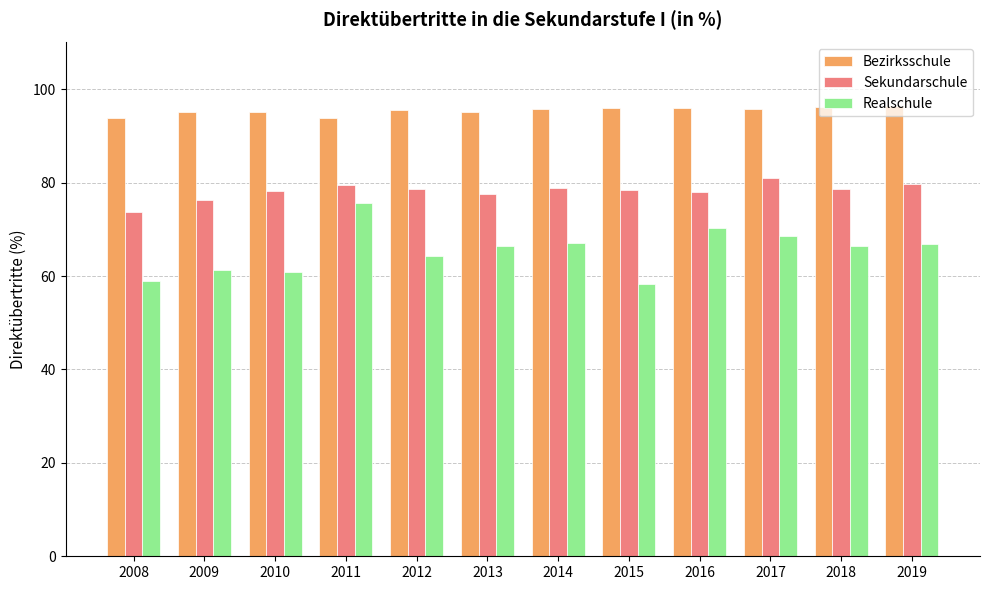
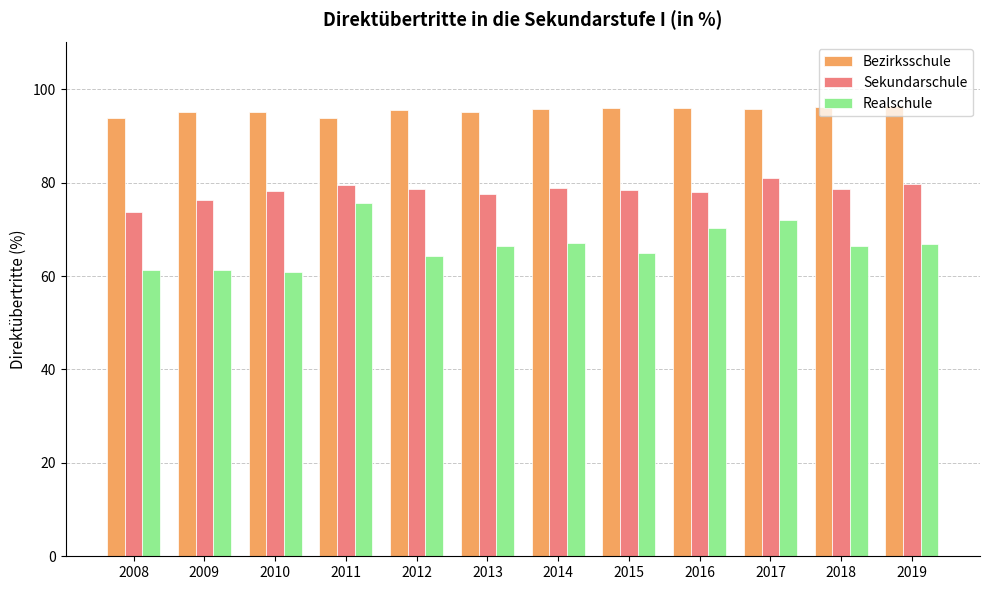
  {
    "Realschule": {
-     "2008": 59,
+     "2008": 61,
      "2009": 61,
      "2010": 61,
      "2011": 76,
      "2012": 64,
      "2013": 66,
      "2014": 67,
-     "2015": 58,
+     "2015": 65,
      "2016": 70,
-     "2017": 69,
+     "2017": 72,
      "2018": 66,
      "2019": 67
    }
  }
